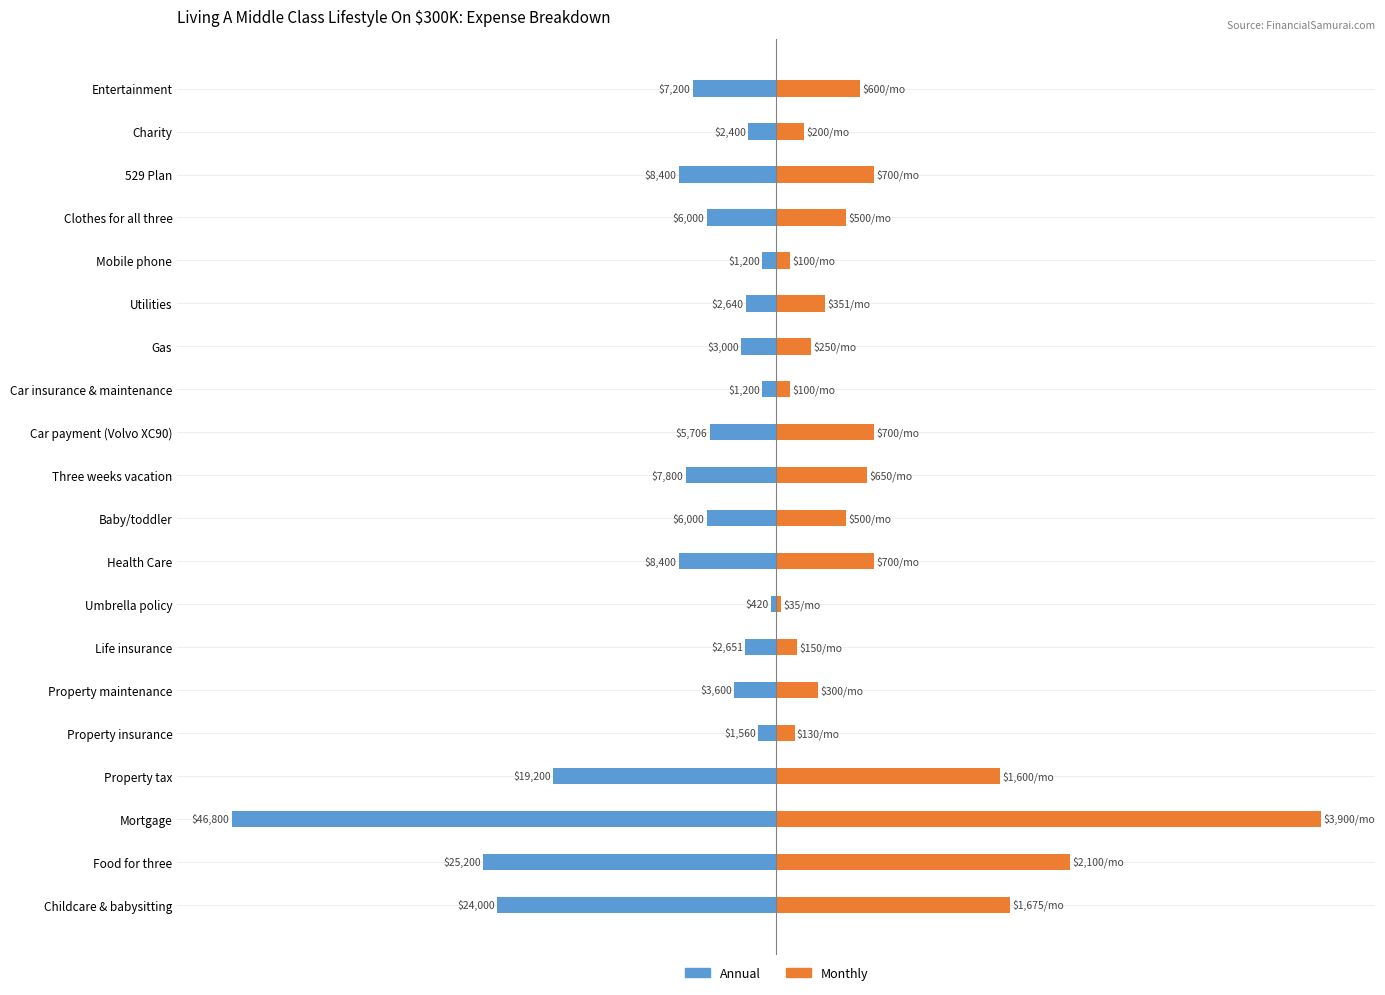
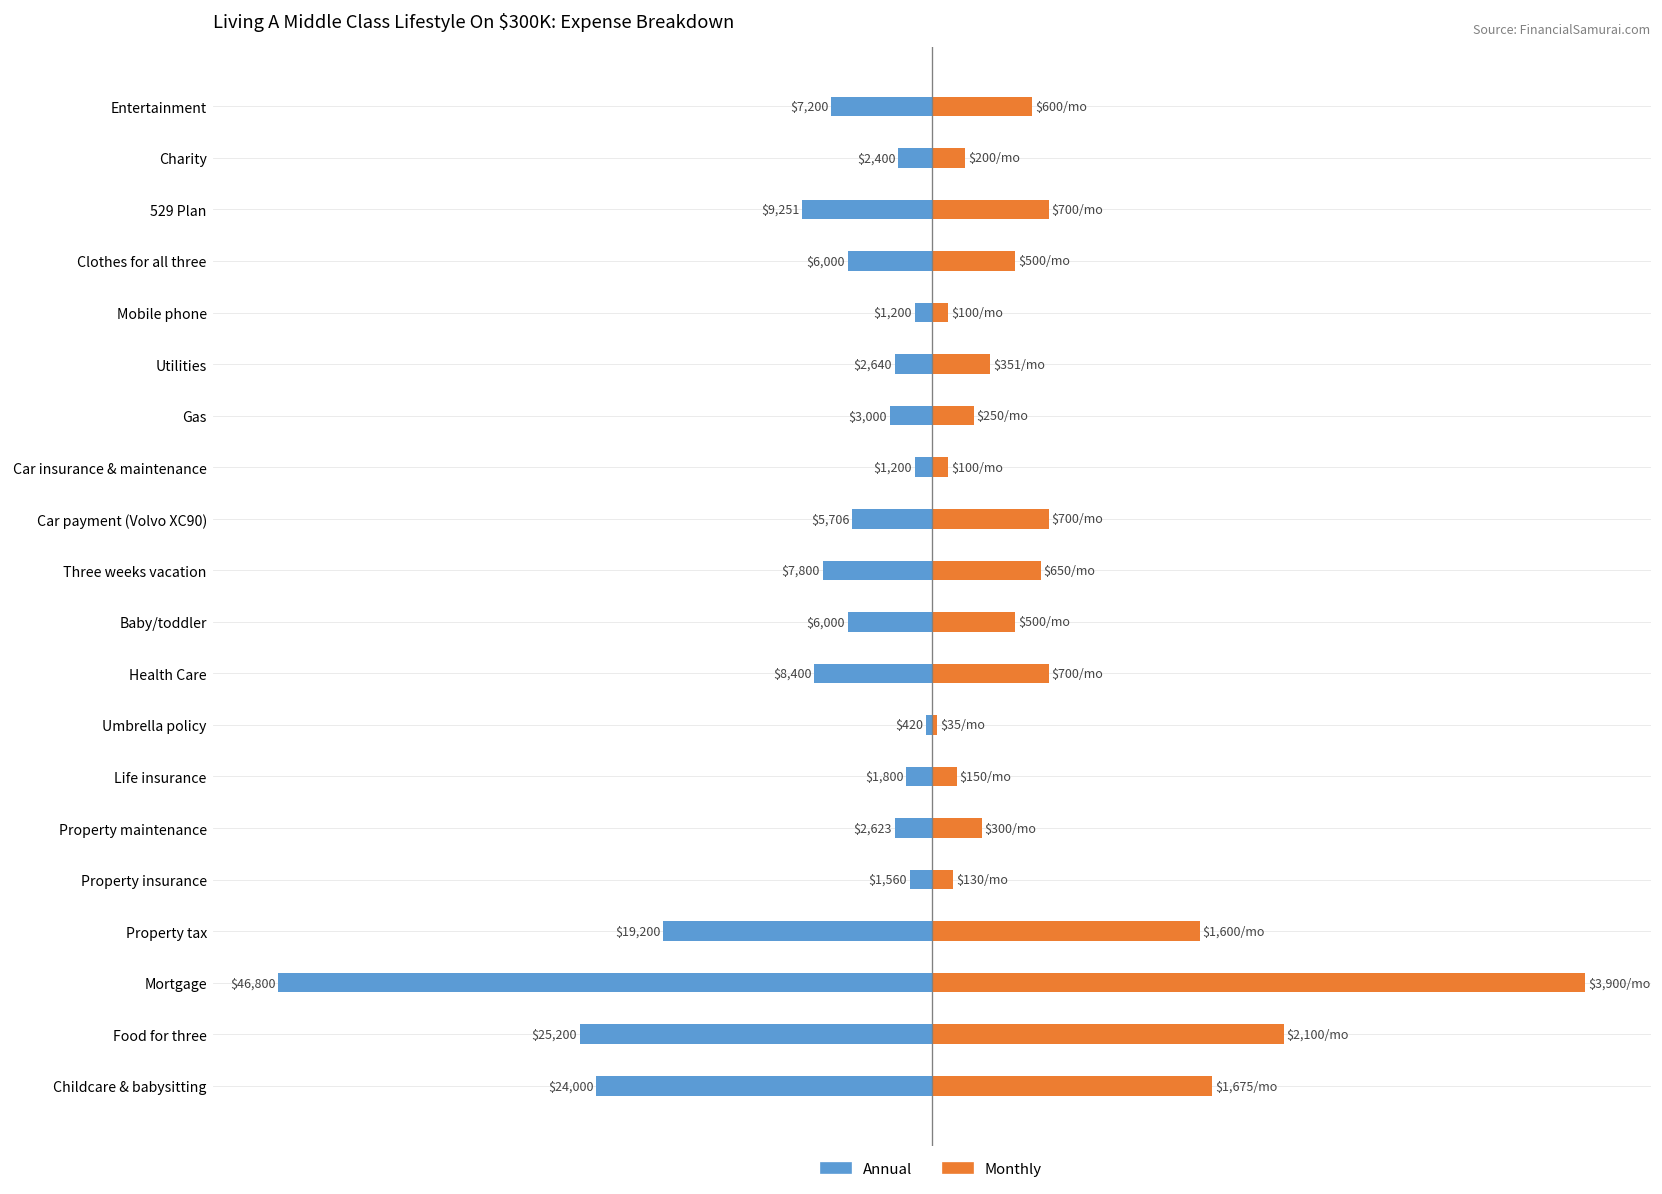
  {
    "Annual": {
-     "529 Plan": "$8,400",
-     "Life insurance": "$2,651",
-     "Property maintenance": "$3,600"
+     "529 Plan": "$9,251",
+     "Life insurance": "$1,800",
+     "Property maintenance": "$2,623"
    }
  }
